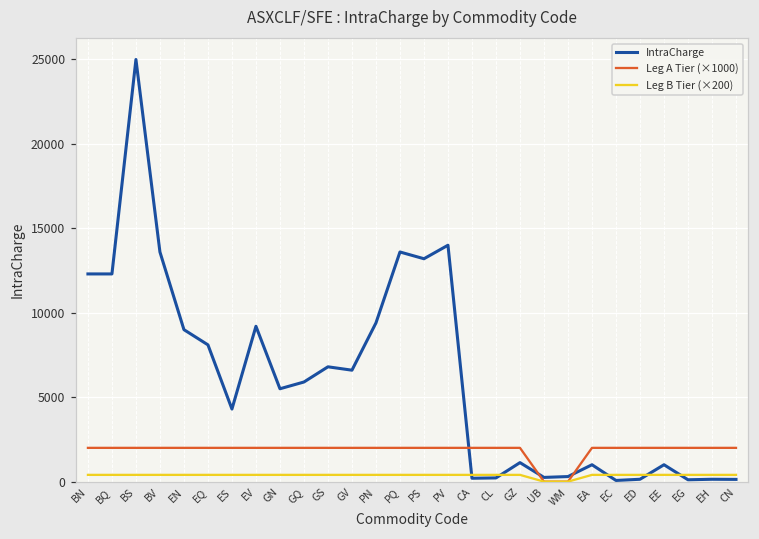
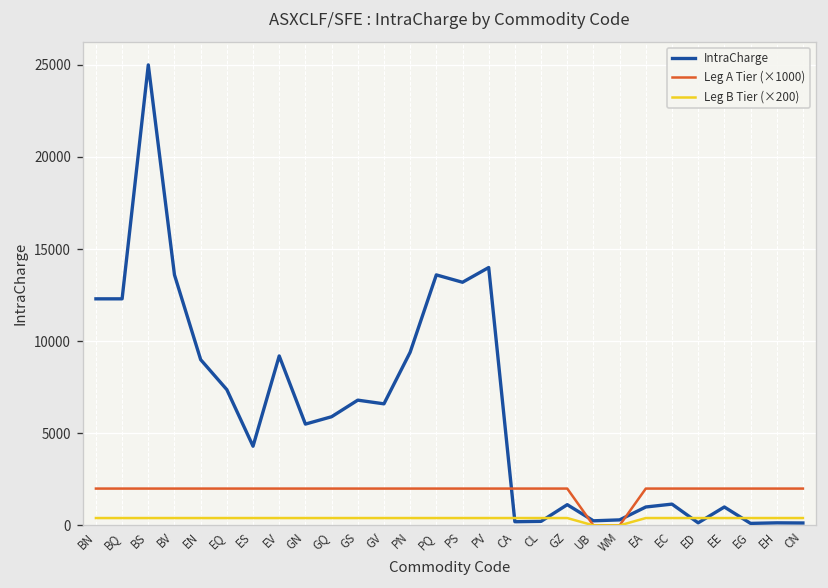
  {
    "IntraCharge": {
      "BN": 12300,
      "BQ": 12300,
      "BS": 25000,
      "BV": 13600,
      "EN": 9000,
-     "EQ": 8100,
+     "EQ": 7400,
      "ES": 4300,
      "EV": 9200,
      "GN": 5500,
      "GQ": 5900,
      "GS": 6800,
      "GV": 6600,
      "PN": 9400,
      "PQ": 13600,
      "PS": 13200,
      "PV": 14000,
      "CA": 200,
      "CL": 200,
      "GZ": 1100,
      "UB": 300,
      "WM": 300,
      "EA": 1000,
-     "EC": 100,
+     "EC": 1200,
      "ED": 100,
      "EE": 1000,
      "EG": 100,
      "EH": 100,
      "CN": 100
    },
    "Leg A Tier (×1000)": {
      "BN": 2000,
      "BQ": 2000,
      "BS": 2000,
      "BV": 2000,
      "EN": 2000,
      "EQ": 2000,
      "ES": 2000,
      "EV": 2000,
      "GN": 2000,
      "GQ": 2000,
      "GS": 2000,
      "GV": 2000,
      "PN": 2000,
      "PQ": 2000,
      "PS": 2000,
      "PV": 2000,
      "CA": 2000,
      "CL": 2000,
      "GZ": 2000,
      "EA": 2000,
      "EC": 2000,
      "ED": 2000,
      "EE": 2000,
      "EG": 2000,
      "EH": 2000,
      "CN": 2000
    },
    "Leg B Tier (×200)": {
      "BN": 400,
      "BQ": 400,
      "BS": 400,
      "BV": 400,
      "EN": 400,
      "EQ": 400,
      "ES": 400,
      "EV": 400,
      "GN": 400,
      "GQ": 400,
      "GS": 400,
      "GV": 400,
      "PN": 400,
      "PQ": 400,
      "PS": 400,
      "PV": 400,
      "CA": 400,
      "CL": 400,
      "GZ": 400,
      "EA": 400,
      "EC": 400,
      "ED": 400,
      "EE": 400,
      "EG": 400,
      "EH": 400,
      "CN": 400
    }
  }
